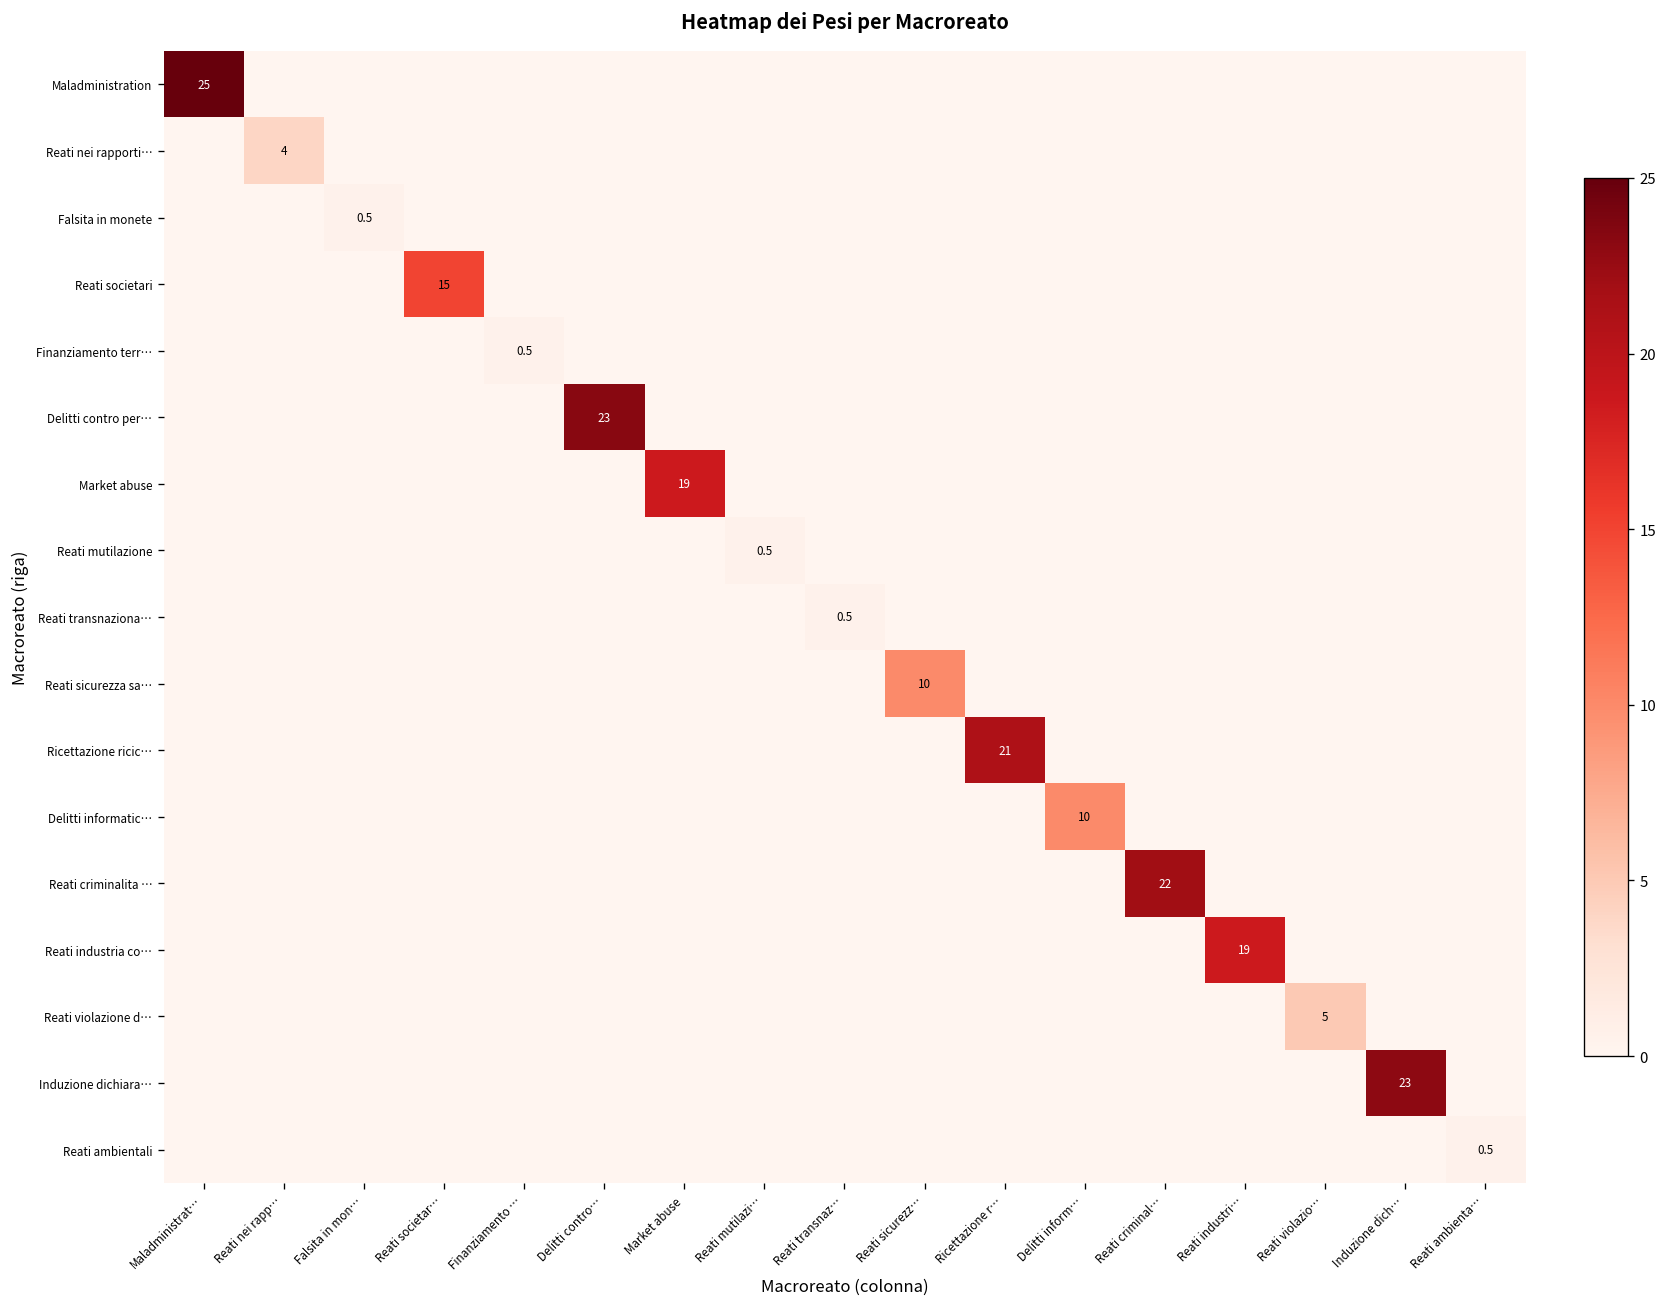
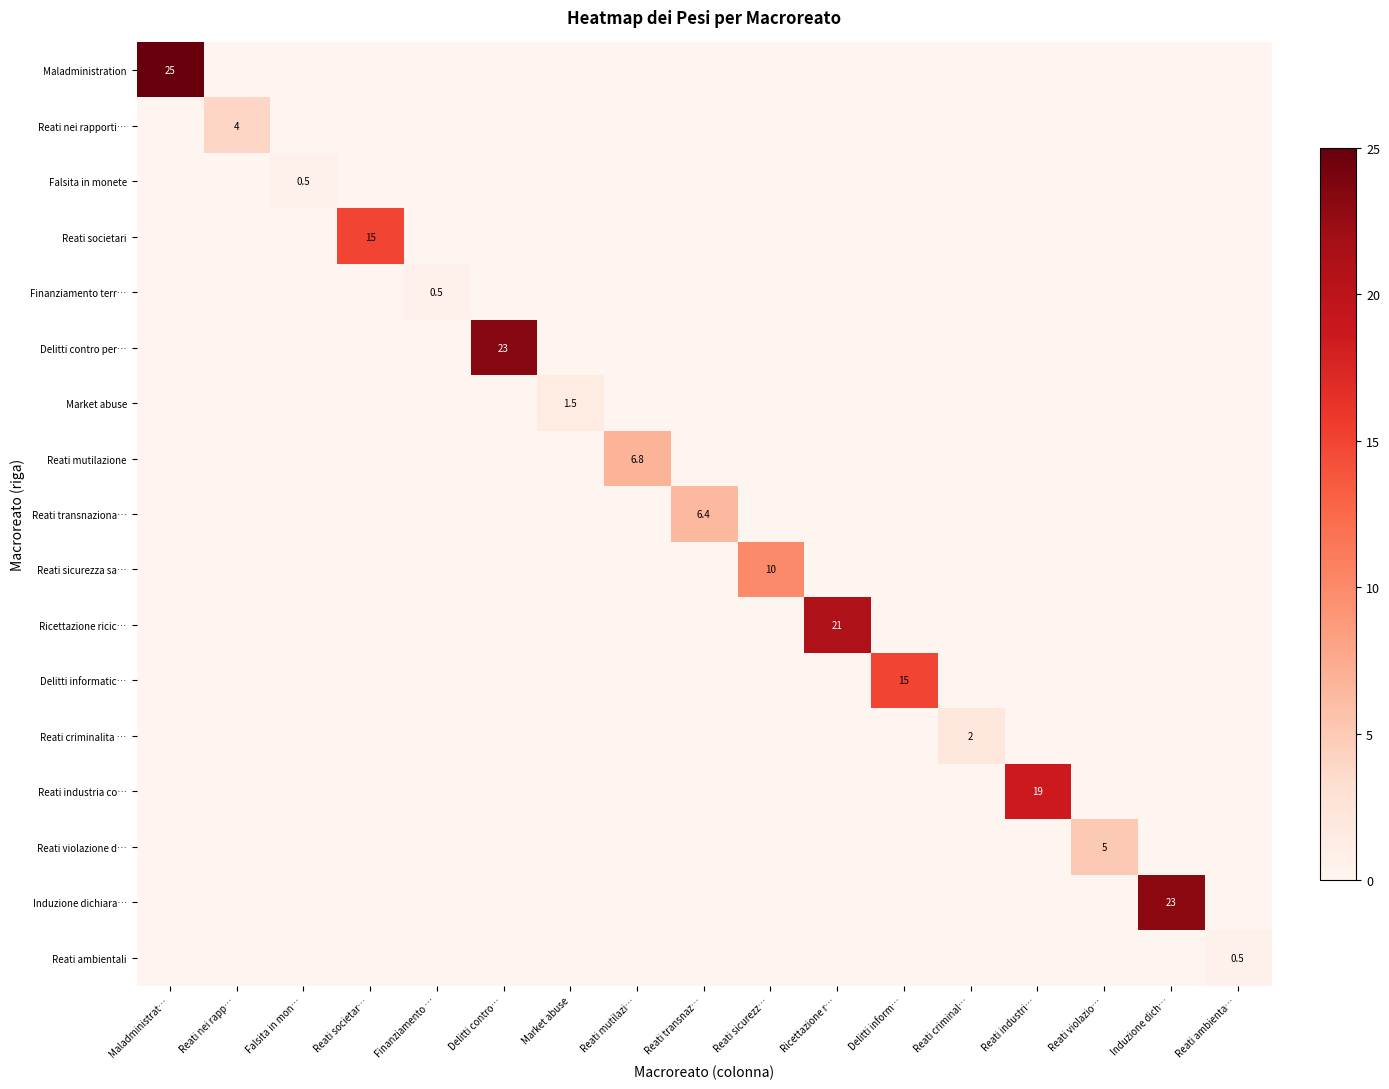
  {
    "Maladministration": {
      "Maladministrat…": 25
    },
    "Reati nei rapporti…": {
      "Reati nei rapp…": 4
    },
    "Falsita in monete": {
      "Falsita in mon…": 0.5
    },
    "Reati societari": {
      "Reati societar…": 15
    },
    "Finanziamento terr…": {
      "Finanziamento …": 0.5
    },
    "Delitti contro per…": {
      "Delitti contro…": 23
    },
    "Market abuse": {
-     "Market abuse": 19
+     "Market abuse": 1.5
    },
    "Reati mutilazione": {
-     "Reati mutilazi…": 0.5
+     "Reati mutilazi…": 6.8
    },
    "Reati transnaziona…": {
-     "Reati transnaz…": 0.5
+     "Reati transnaz…": 6.4
    },
    "Reati sicurezza sa…": {
      "Reati sicurezz…": 10
    },
    "Ricettazione ricic…": {
      "Ricettazione r…": 21
    },
    "Delitti informatic…": {
-     "Delitti inform…": 10
+     "Delitti inform…": 15
    },
    "Reati criminalita …": {
-     "Reati criminal…": 22
+     "Reati criminal…": 2
    },
    "Reati industria co…": {
      "Reati industri…": 19
    },
    "Reati violazione d…": {
      "Reati violazio…": 5
    },
    "Induzione dichiara…": {
      "Induzione dich…": 23
    },
    "Reati ambientali": {
      "Reati ambienta…": 0.5
    }
  }
